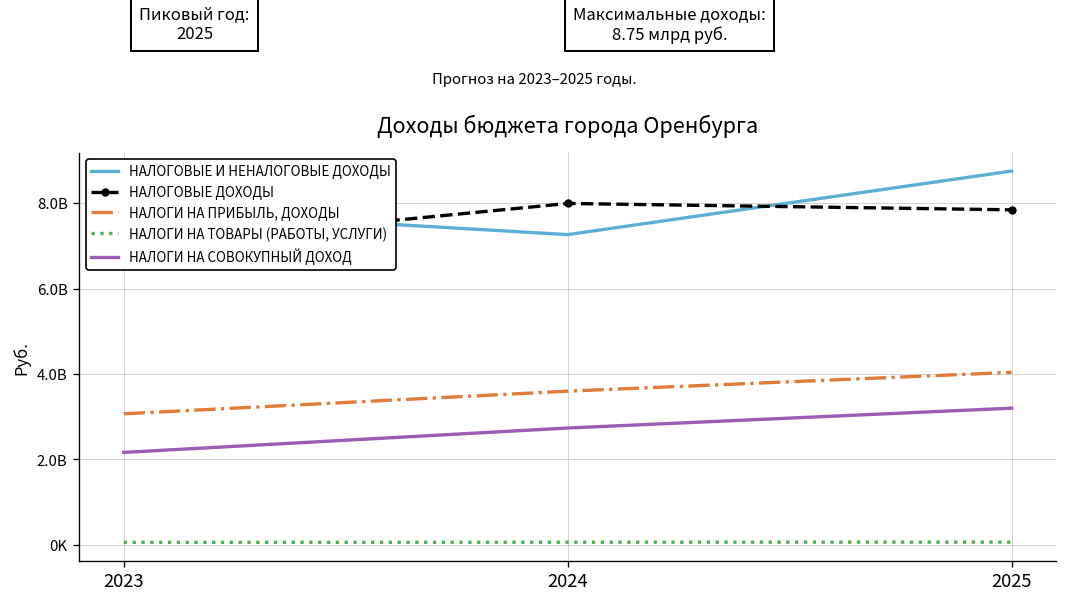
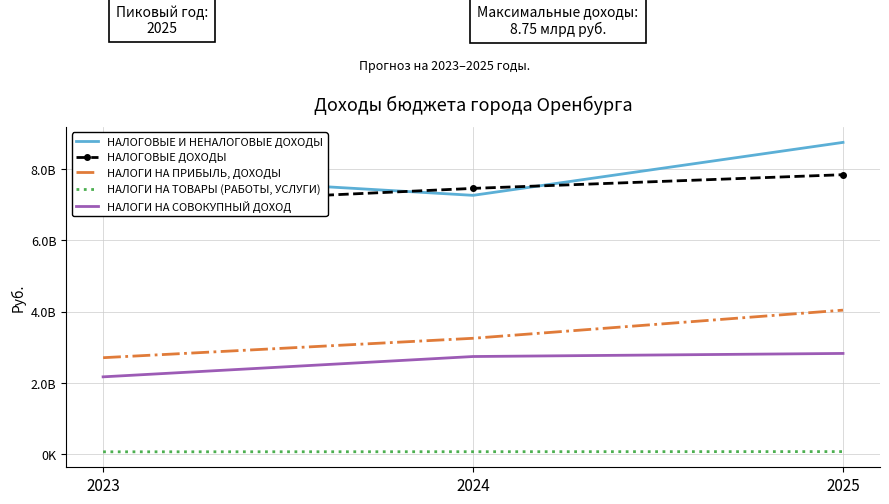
  {
    "НАЛОГОВЫЕ И НЕНАЛОГОВЫЕ ДОХОДЫ": {
      "2024": 7300000000,
      "2025": 8800000000
    },
    "НАЛОГОВЫЕ ДОХОДЫ": {
-     "2024": 8000000000,
+     "2024": 7500000000,
      "2025": 7800000000
    },
    "НАЛОГИ НА ПРИБЫЛЬ, ДОХОДЫ": {
-     "2023": 3100000000,
-     "2024": 3600000000,
+     "2023": 2700000000,
+     "2024": 3200000000,
      "2025": 4000000000
    },
    "НАЛОГИ НА ТОВАРЫ (РАБОТЫ, УСЛУГИ)": {
      "2023": 100000000,
      "2024": 100000000,
      "2025": 100000000
    },
    "НАЛОГИ НА СОВОКУПНЫЙ ДОХОД": {
      "2023": 2200000000,
      "2024": 2700000000,
-     "2025": 3200000000
+     "2025": 2800000000
    }
  }
